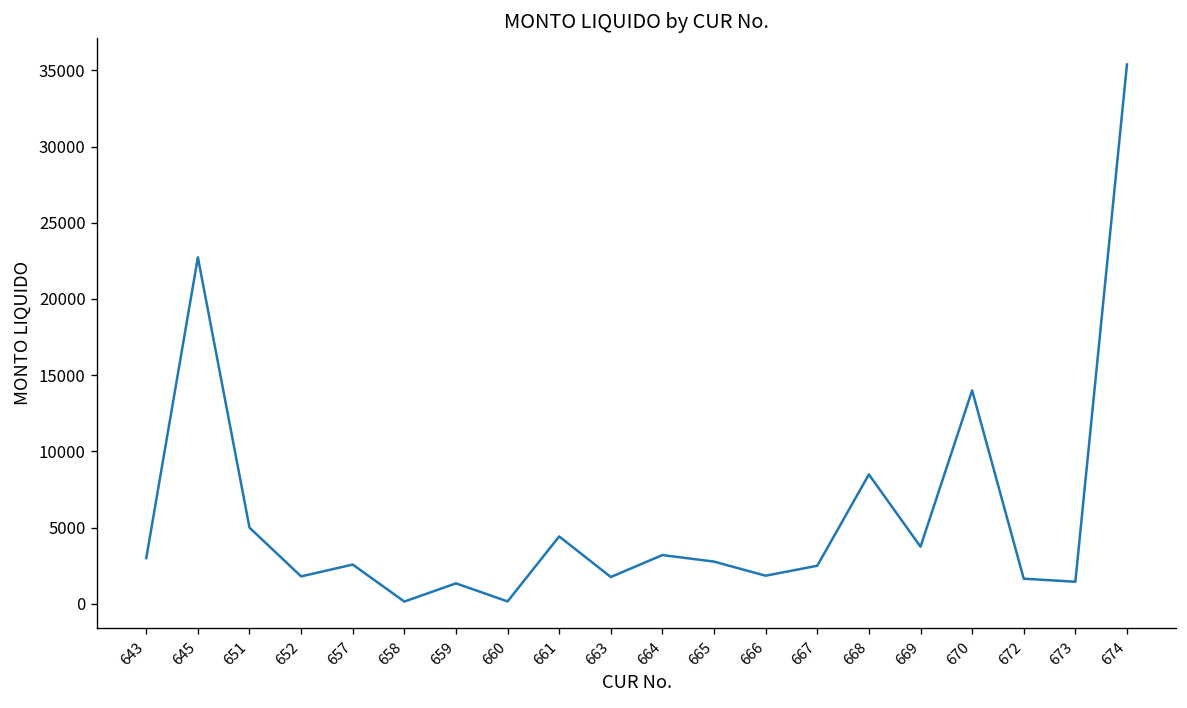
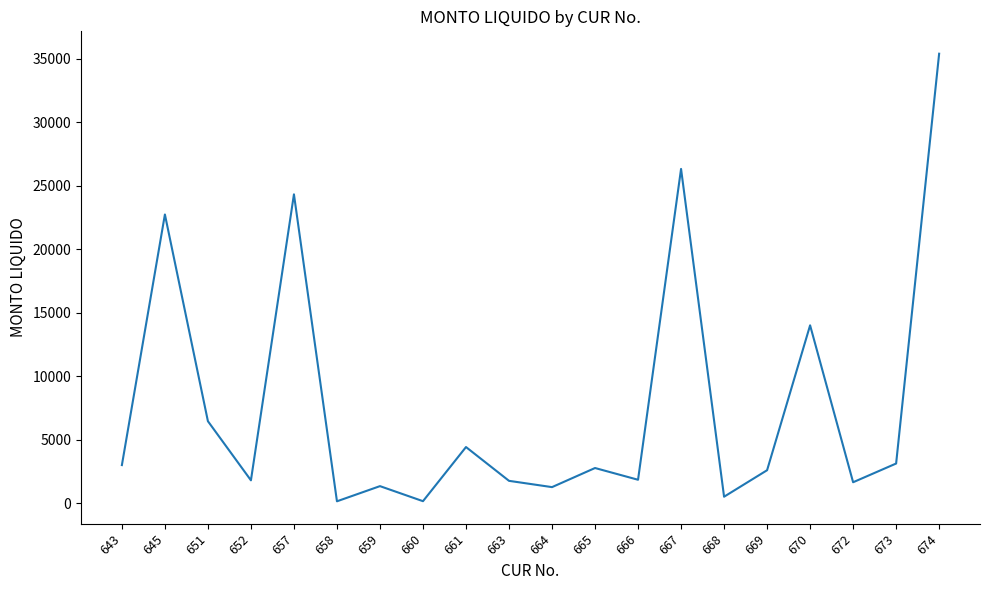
  {
    "643": 3000,
    "645": 22700,
-   "651": 5000,
+   "651": 6500,
    "652": 1800,
-   "657": 2600,
+   "657": 24300,
    "658": 200,
    "659": 1300,
    "660": 200,
    "661": 4400,
    "663": 1800,
-   "664": 3200,
+   "664": 1300,
    "665": 2800,
    "666": 1800,
-   "667": 2500,
-   "668": 8500,
-   "669": 3700,
+   "667": 26300,
+   "668": 500,
+   "669": 2600,
    "670": 14000,
    "672": 1700,
-   "673": 1400,
+   "673": 3100,
    "674": 35400
  }
